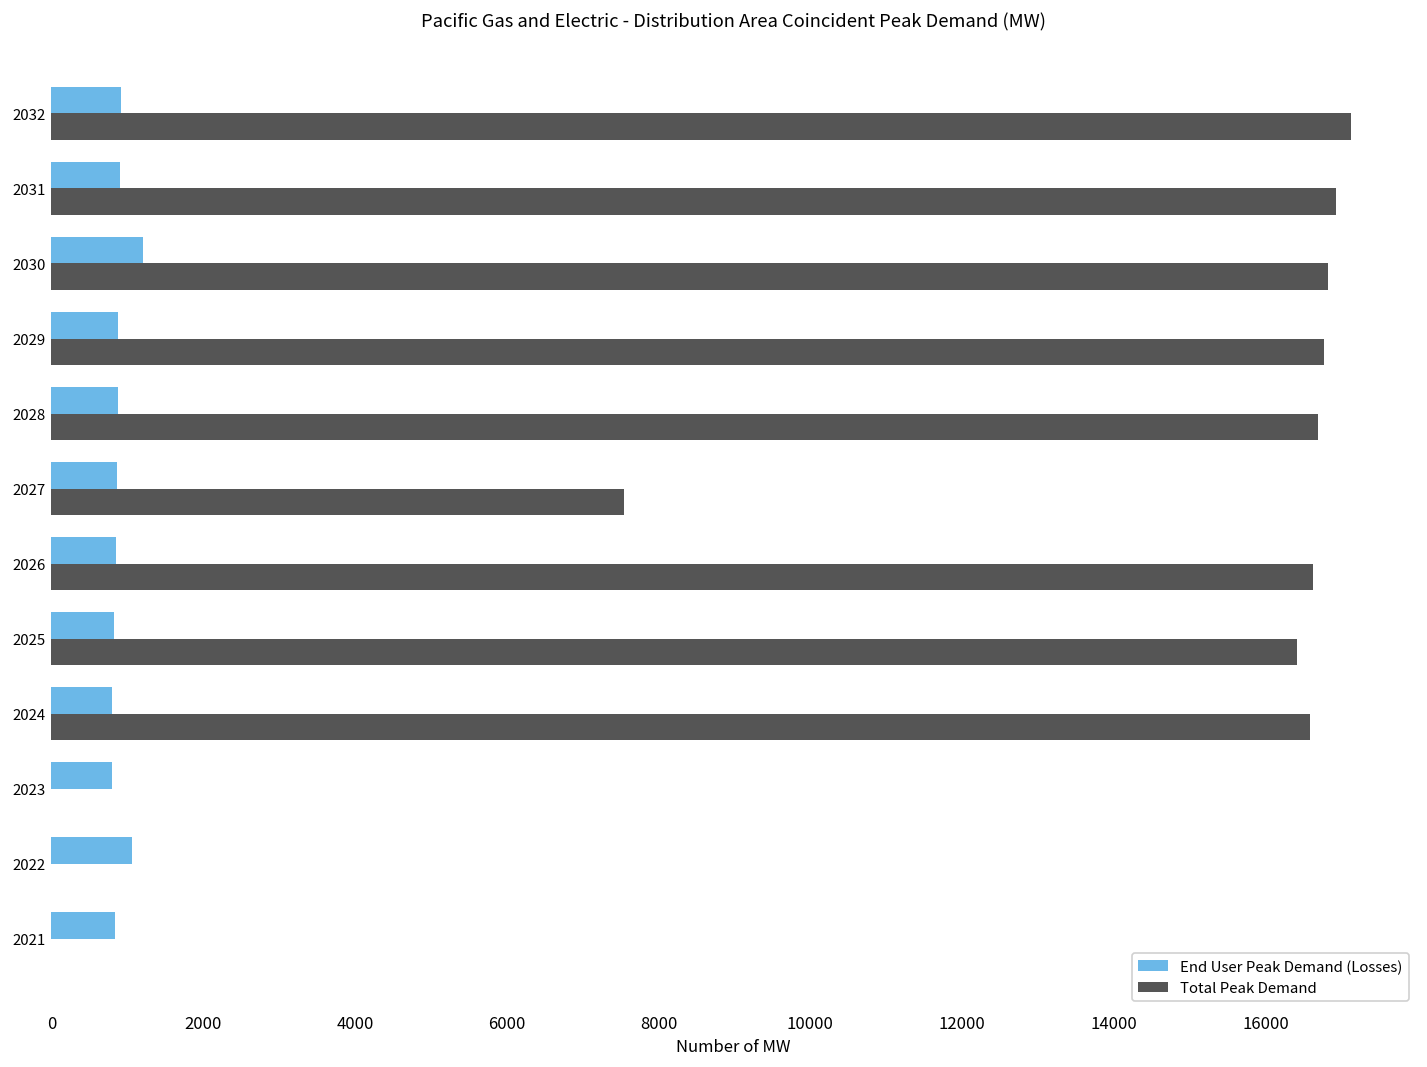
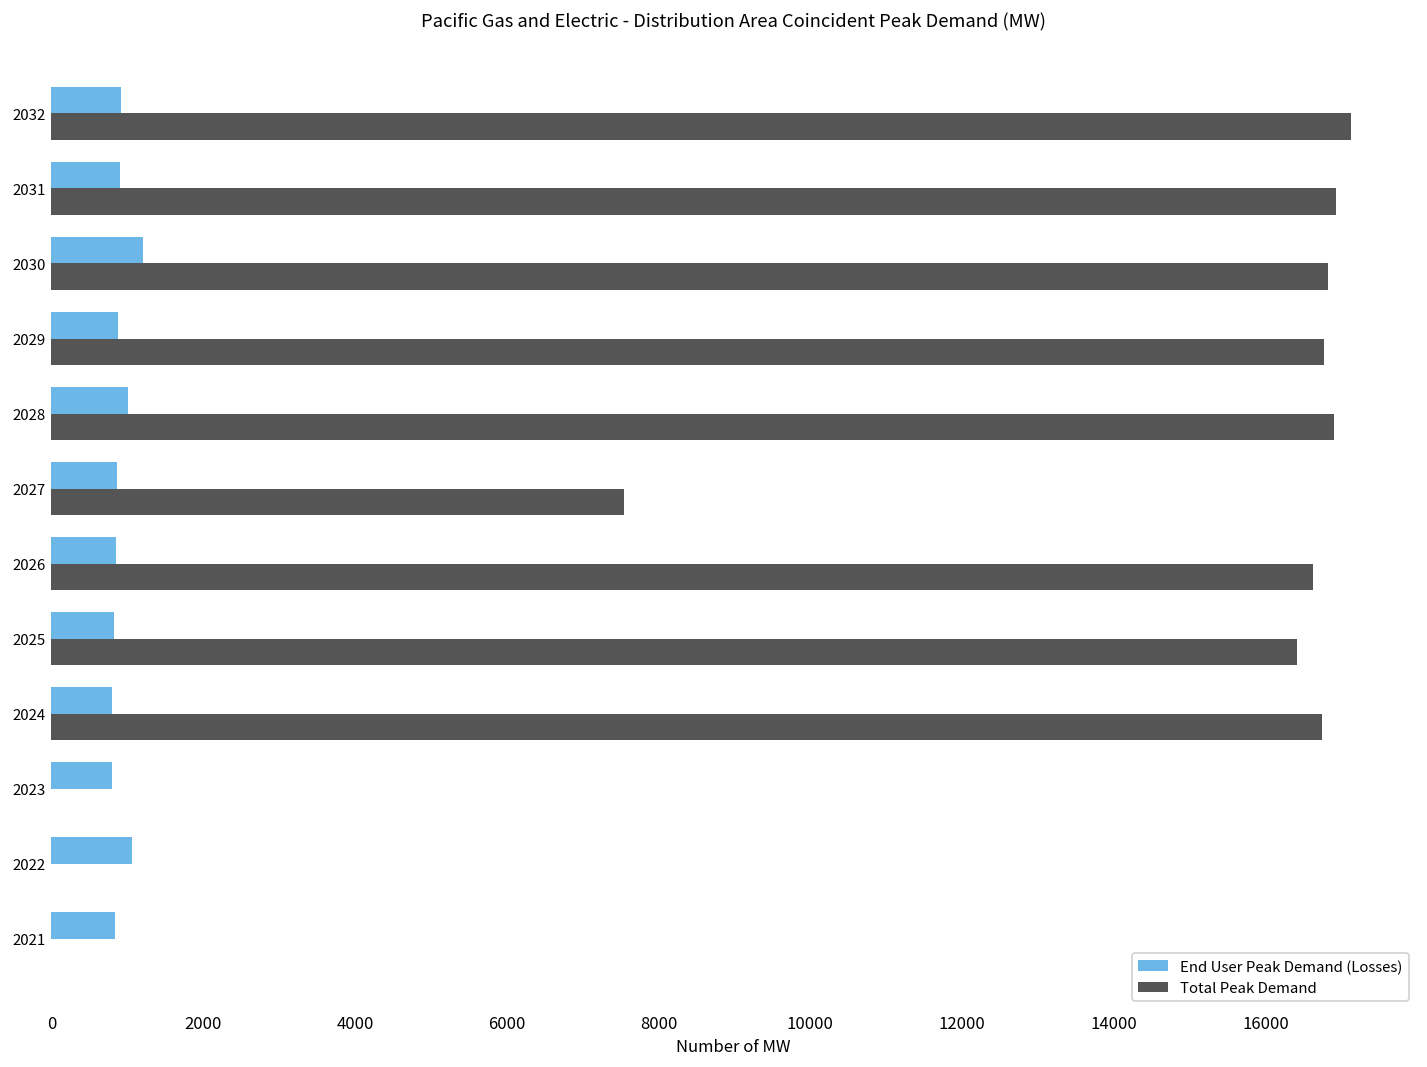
  {
    "End User Peak Demand (Losses)": {
      "2032": 900,
      "2031": 900,
      "2030": 1200,
      "2029": 900,
-     "2028": 900,
+     "2028": 1000,
      "2027": 900,
      "2026": 900,
      "2025": 800,
      "2024": 800,
      "2023": 800,
      "2022": 1100,
      "2021": 800
    },
    "Total Peak Demand": {
      "2032": 17100,
      "2031": 16900,
      "2030": 16800,
      "2029": 16800,
-     "2028": 16700,
+     "2028": 16900,
      "2027": 7500,
      "2026": 16600,
      "2025": 16400,
-     "2024": 16600,
+     "2024": 16700,
      "2023": 0,
      "2022": 0,
      "2021": 0
    }
  }
